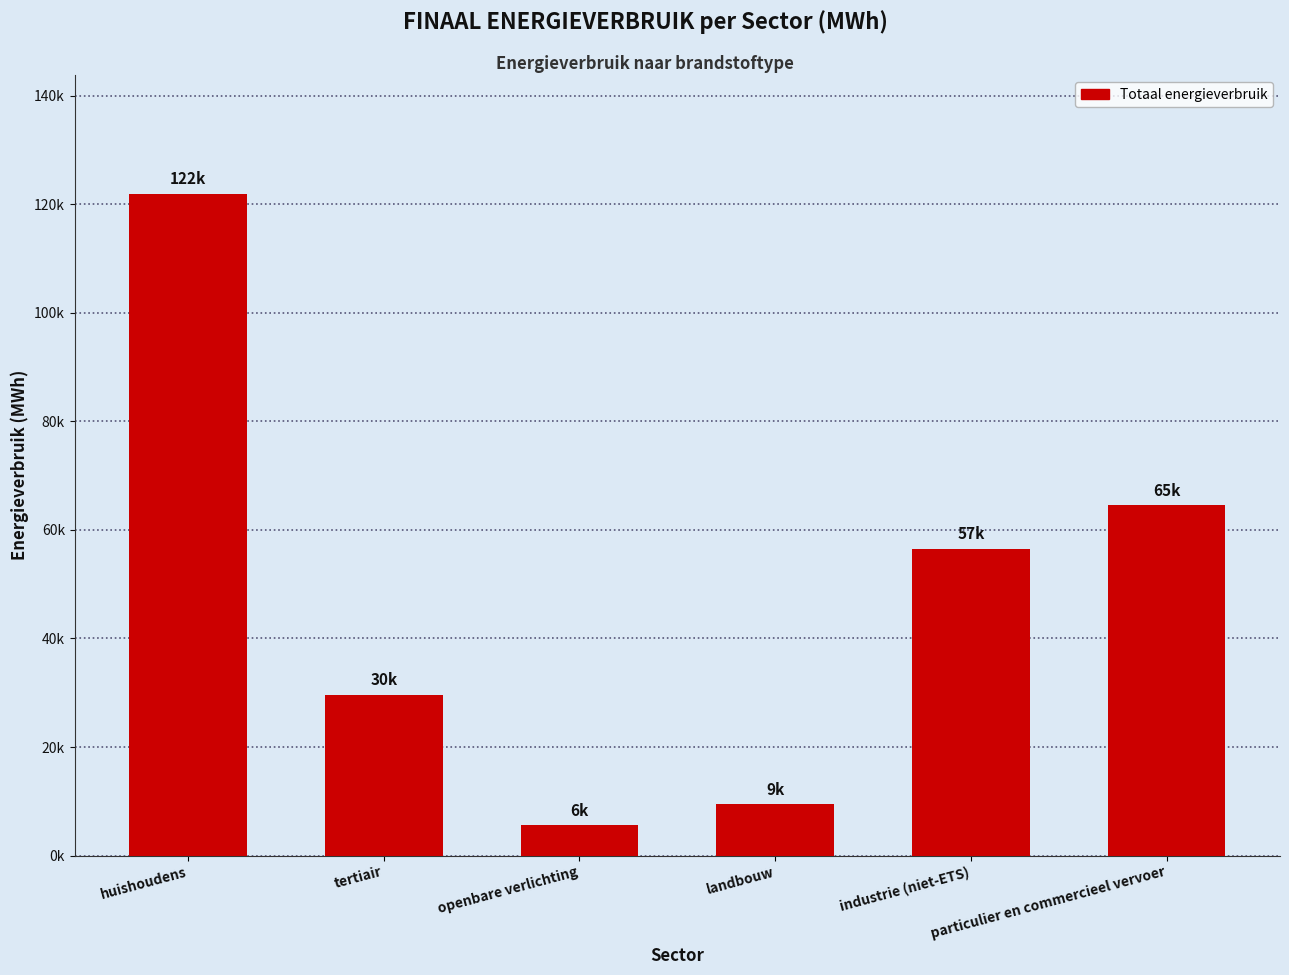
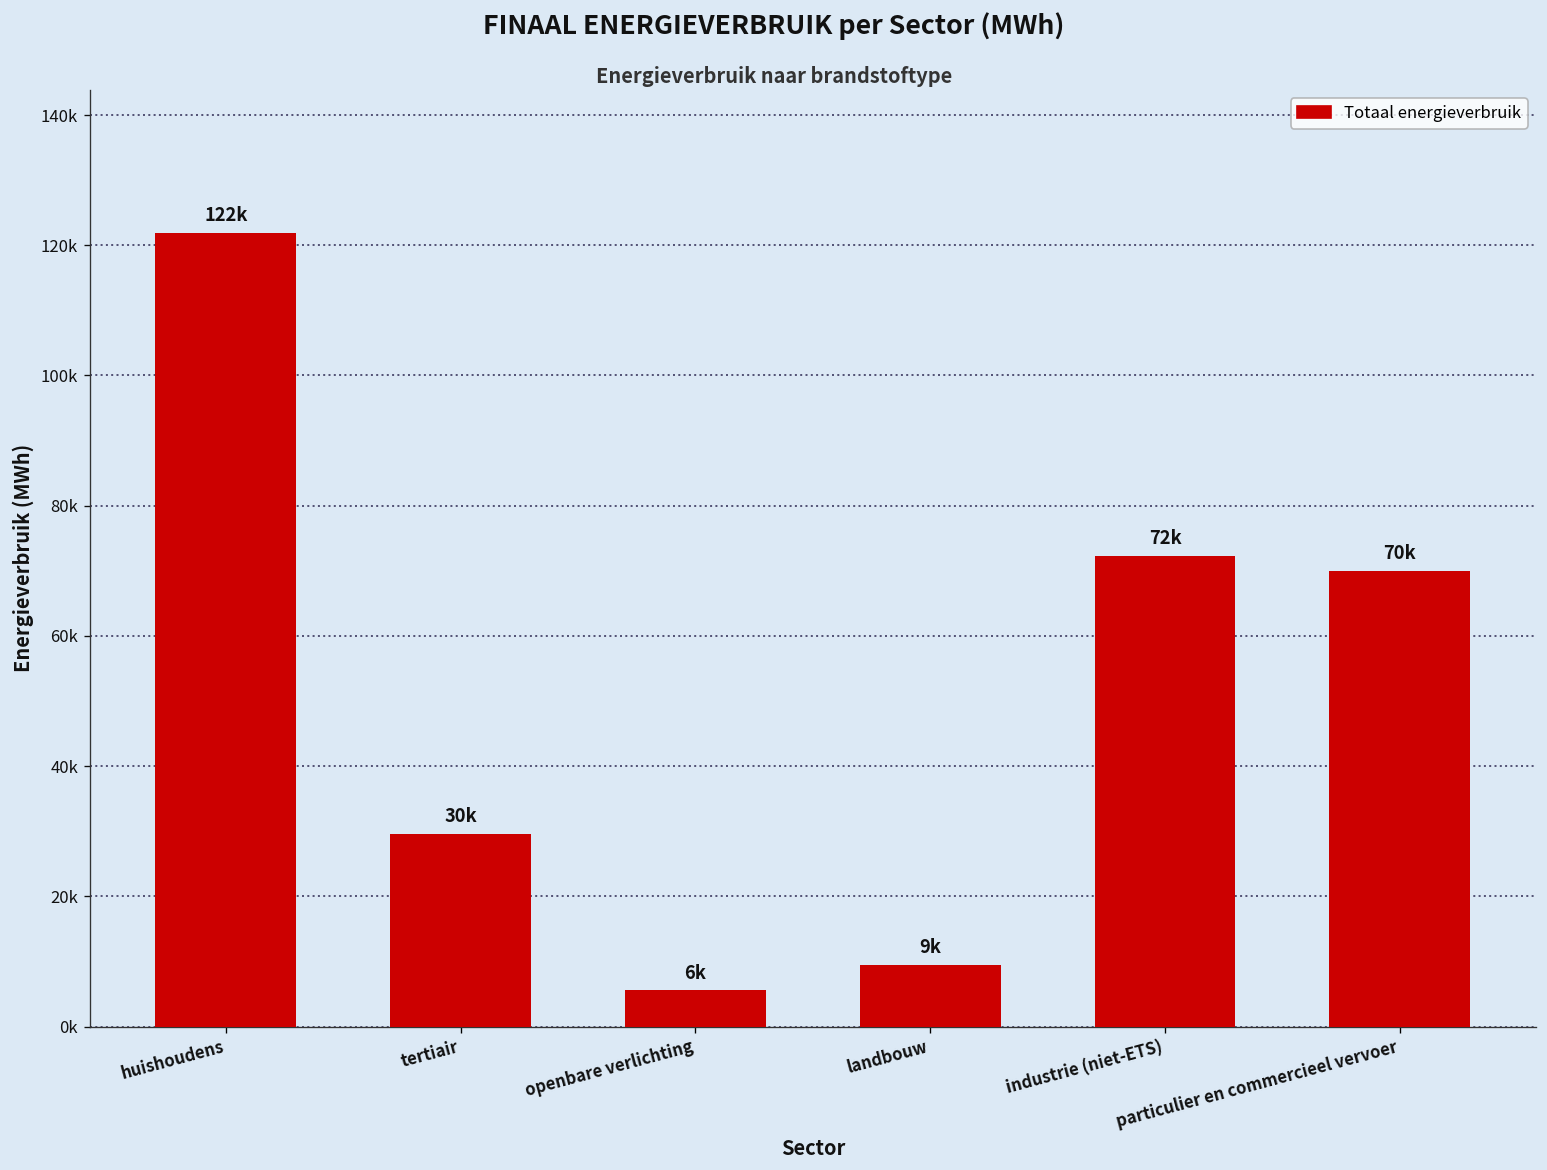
  {
    "huishoudens": "122k",
    "tertiair": "30k",
    "openbare verlichting": "6k",
    "landbouw": "9k",
-   "industrie (niet-ETS)": "57k",
-   "particulier en commercieel vervoer": "65k"
+   "industrie (niet-ETS)": "72k",
+   "particulier en commercieel vervoer": "70k"
  }
